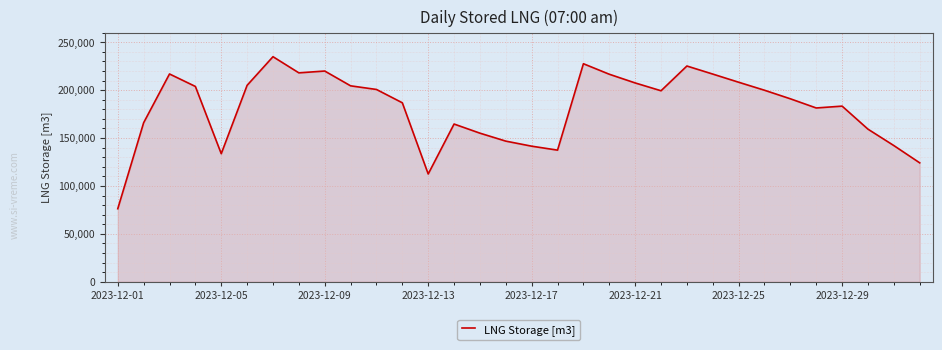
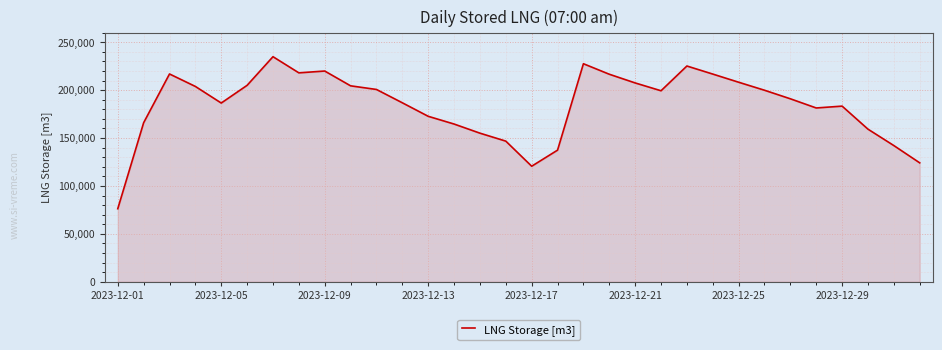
  {
    "2023-12-01": "80,000",
-   "2023-12-05": "130,000",
+   "2023-12-05": "190,000",
    "2023-12-09": "220,000",
-   "2023-12-13": "110,000",
-   "2023-12-17": "140,000",
+   "2023-12-13": "170,000",
+   "2023-12-17": "120,000",
    "2023-12-21": "210,000",
    "2023-12-25": "210,000",
    "2023-12-29": "180,000"
  }
